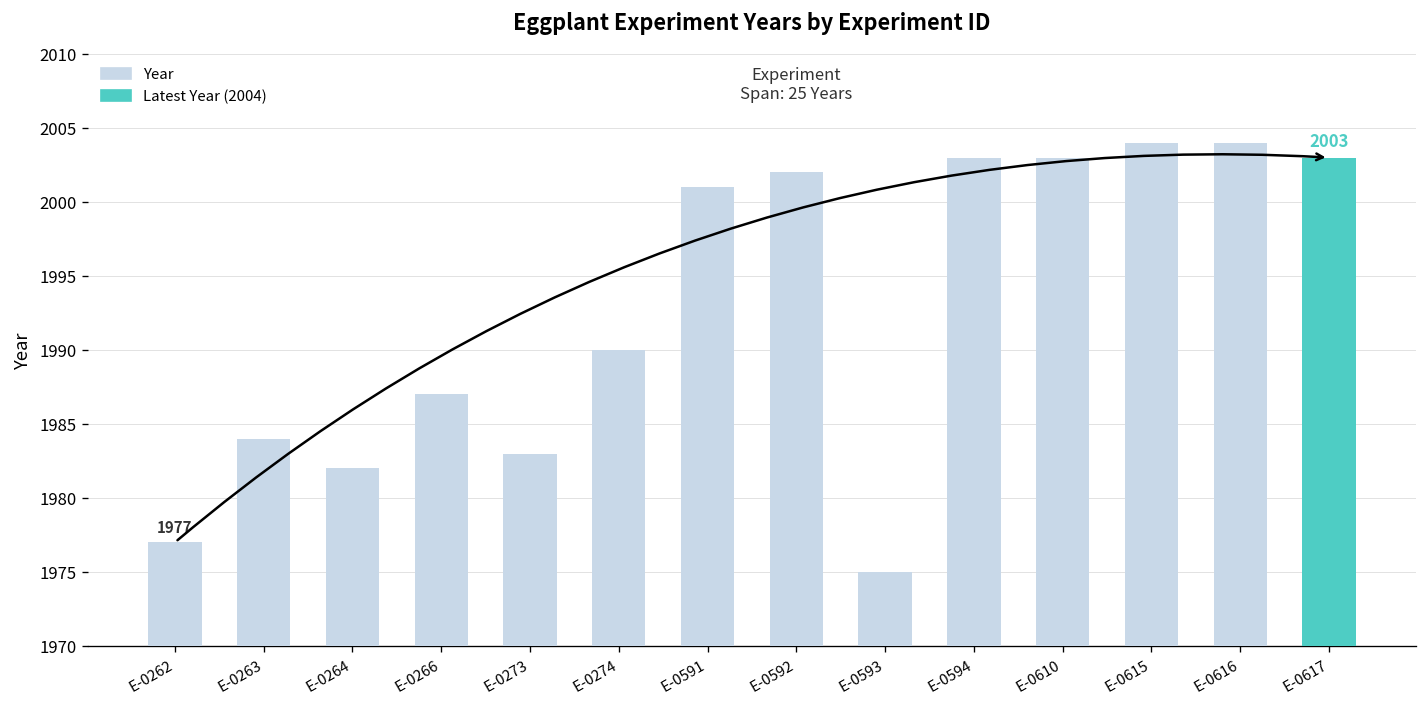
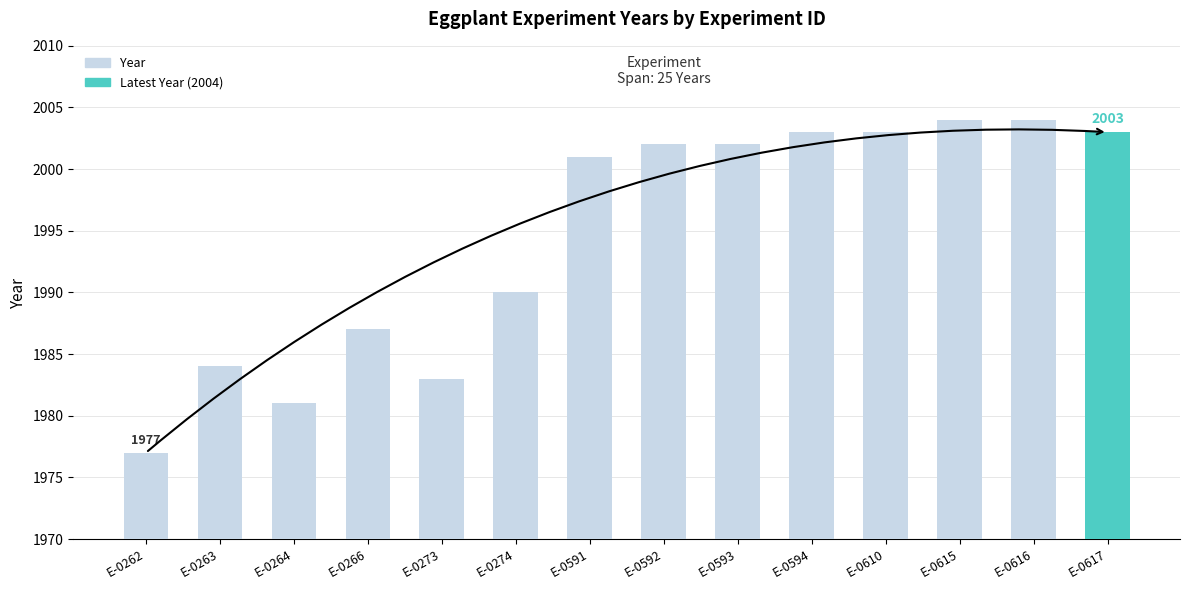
  {
    "E-0263": 1984,
-   "E-0264": 1982,
+   "E-0264": 1981,
    "E-0266": 1987,
    "E-0273": 1983,
    "E-0274": 1990,
    "E-0591": 2001,
    "E-0592": 2002,
-   "E-0593": 1975,
+   "E-0593": 2002,
    "E-0594": 2003,
    "E-0610": 2003,
    "E-0615": 2004,
    "E-0616": 2004
  }
